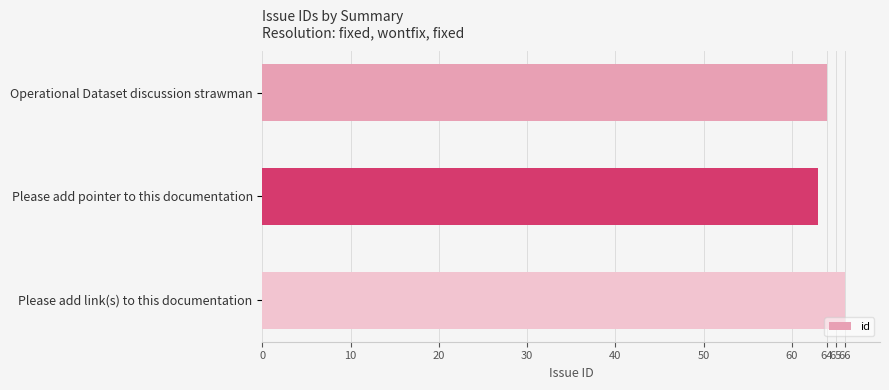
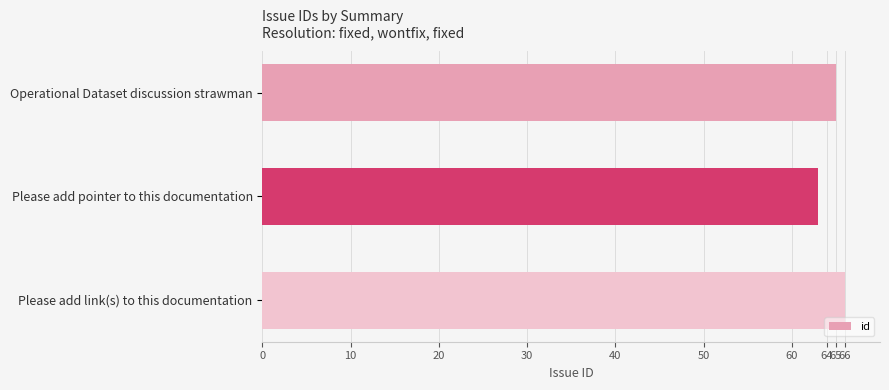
  {
-   "Operational Dataset discussion strawman": 64,
+   "Operational Dataset discussion strawman": 65,
    "Please add pointer to this documentation": 63,
    "Please add link(s) to this documentation": 66
  }
